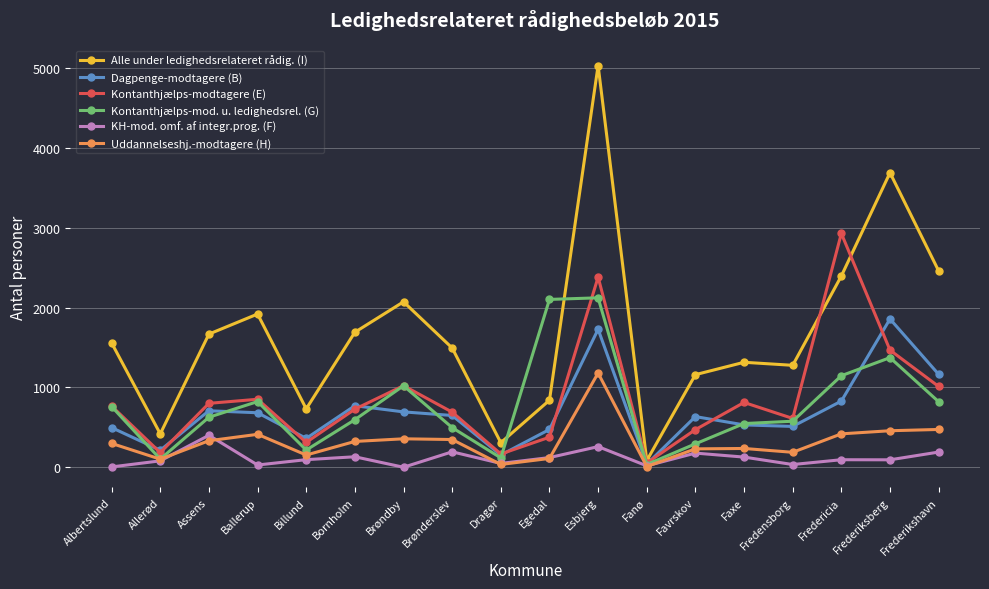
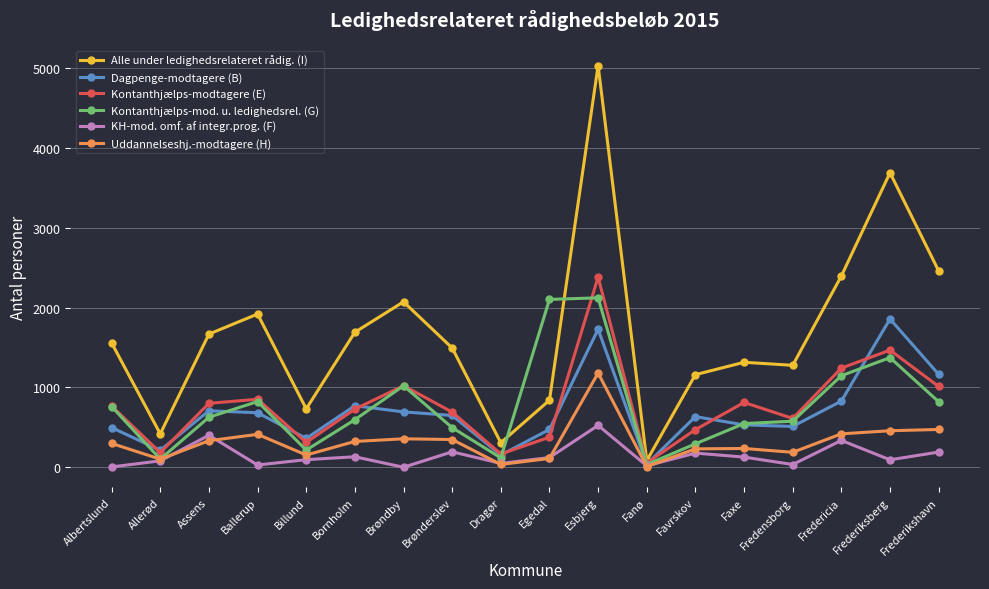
  {
    "Dagpenge-modtagere (B)": {
      "Albertslund": 500,
      "Assens": 700,
      "Ballerup": 700,
      "Billund": 400,
      "Bornholm": 800,
      "Brøndby": 700,
      "Brønderslev": 600,
      "Egedal": 500,
      "Esbjerg": 1700,
      "Favrskov": 600,
      "Fredensborg": 500,
      "Fredericia": 800,
      "Frederiksberg": 1900,
      "Frederikshavn": 1200
    },
    "Kontanthjælps-modtagere (E)": {
      "Assens": 800,
      "Billund": 300,
      "Bornholm": 700,
      "Brønderslev": 700,
      "Egedal": 400,
      "Esbjerg": 2400,
      "Favrskov": 500,
      "Faxe": 800,
      "Fredensborg": 600,
-     "Fredericia": 2900,
+     "Fredericia": 1200,
      "Frederiksberg": 1500,
      "Frederikshavn": 1000
    },
    "Kontanthjælps-mod. u. ledighedsrel. (G)": {
      "Assens": 600,
      "Billund": 200,
      "Bornholm": 600,
      "Brønderslev": 500,
      "Dragør": 100,
      "Egedal": 2100,
      "Esbjerg": 2100,
      "Favrskov": 300,
      "Fredensborg": 600,
      "Fredericia": 1100,
      "Frederiksberg": 1400,
      "Frederikshavn": 800
    },
    "KH-mod. omf. af integr.prog. (F)": {
      "Albertslund": 0,
      "Assens": 400,
      "Ballerup": 0,
      "Billund": 100,
      "Bornholm": 100,
      "Brøndby": 0,
      "Brønderslev": 200,
-     "Esbjerg": 300,
+     "Esbjerg": 500,
      "Favrskov": 200,
      "Faxe": 100,
      "Fredensborg": 0,
-     "Fredericia": 100,
+     "Fredericia": 300,
      "Frederiksberg": 100,
      "Frederikshavn": 200
    }
  }
